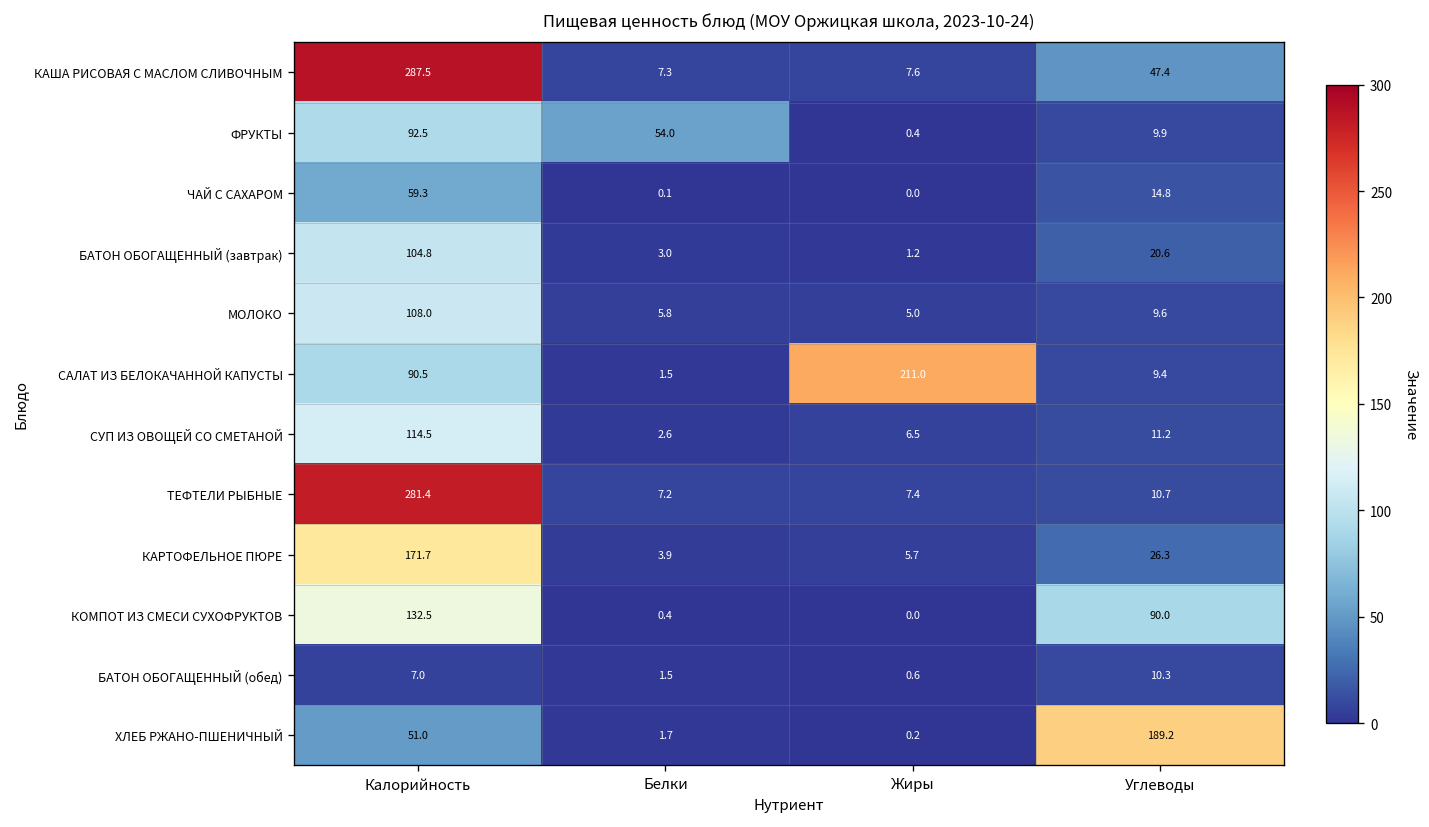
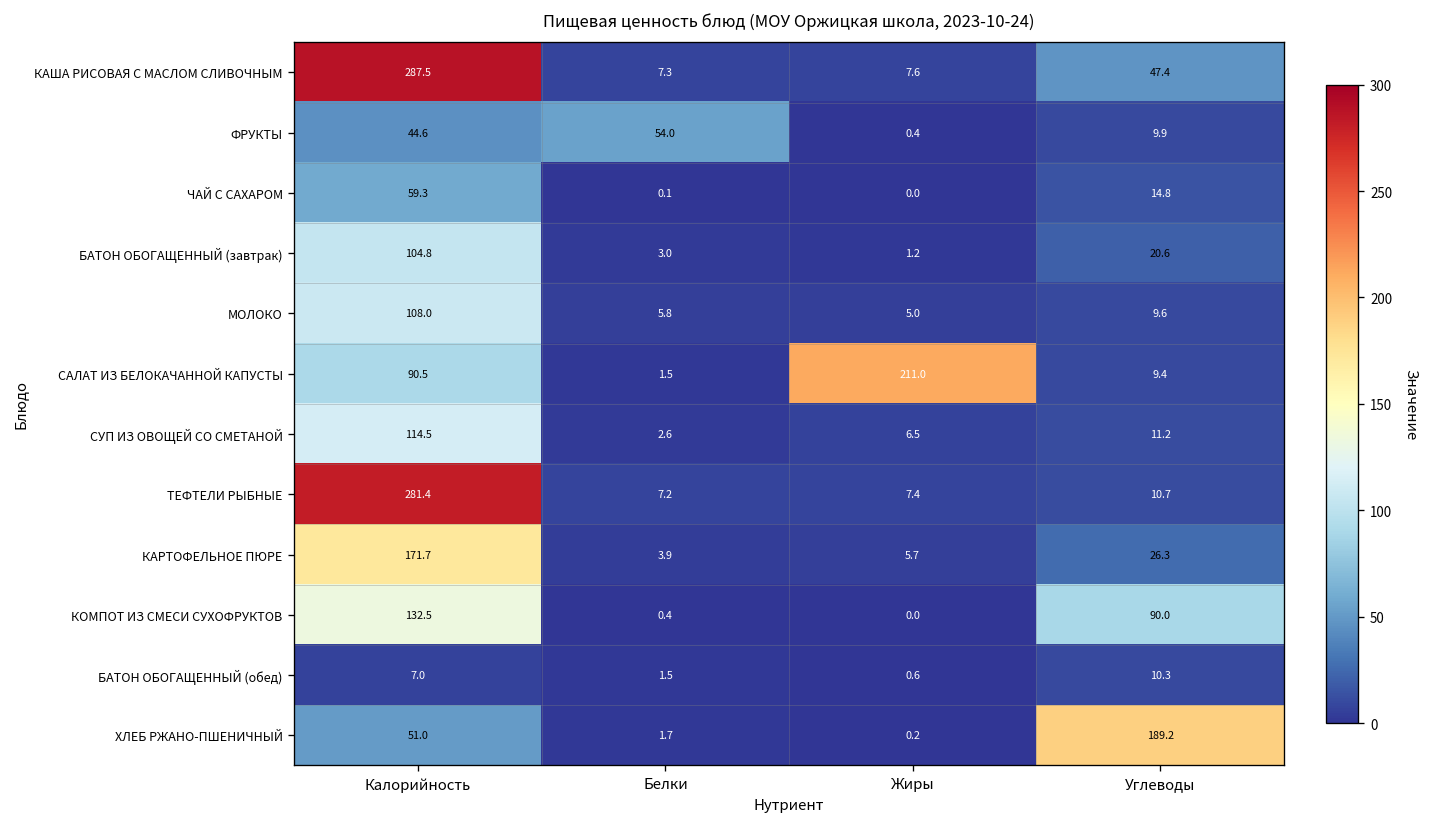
  {
    "КАША РИСОВАЯ С МАСЛОМ СЛИВОЧНЫМ": {
      "Калорийность": 287.5,
      "Белки": 7.3,
      "Жиры": 7.6,
      "Углеводы": 47.4
    },
    "ФРУКТЫ": {
-     "Калорийность": 92.5,
+     "Калорийность": 44.6,
      "Белки": 54.0,
      "Жиры": 0.4,
      "Углеводы": 9.9
    },
    "ЧАЙ С САХАРОМ": {
      "Калорийность": 59.3,
      "Белки": 0.1,
      "Жиры": 0.0,
      "Углеводы": 14.8
    },
    "БАТОН ОБОГАЩЕННЫЙ (завтрак)": {
      "Калорийность": 104.8,
      "Белки": 3.0,
      "Жиры": 1.2,
      "Углеводы": 20.6
    },
    "МОЛОКО": {
      "Калорийность": 108.0,
      "Белки": 5.8,
      "Жиры": 5.0,
      "Углеводы": 9.6
    },
    "САЛАТ ИЗ БЕЛОКАЧАННОЙ КАПУСТЫ": {
      "Калорийность": 90.5,
      "Белки": 1.5,
      "Жиры": 211.0,
      "Углеводы": 9.4
    },
    "СУП ИЗ ОВОЩЕЙ СО СМЕТАНОЙ": {
      "Калорийность": 114.5,
      "Белки": 2.6,
      "Жиры": 6.5,
      "Углеводы": 11.2
    },
    "ТЕФТЕЛИ РЫБНЫЕ": {
      "Калорийность": 281.4,
      "Белки": 7.2,
      "Жиры": 7.4,
      "Углеводы": 10.7
    },
    "КАРТОФЕЛЬНОЕ ПЮРЕ": {
      "Калорийность": 171.7,
      "Белки": 3.9,
      "Жиры": 5.7,
      "Углеводы": 26.3
    },
    "КОМПОТ ИЗ СМЕСИ СУХОФРУКТОВ": {
      "Калорийность": 132.5,
      "Белки": 0.4,
      "Жиры": 0.0,
      "Углеводы": 90.0
    },
    "БАТОН ОБОГАЩЕННЫЙ (обед)": {
      "Калорийность": 7.0,
      "Белки": 1.5,
      "Жиры": 0.6,
      "Углеводы": 10.3
    },
    "ХЛЕБ РЖАНО-ПШЕНИЧНЫЙ": {
      "Калорийность": 51.0,
      "Белки": 1.7,
      "Жиры": 0.2,
      "Углеводы": 189.2
    }
  }
